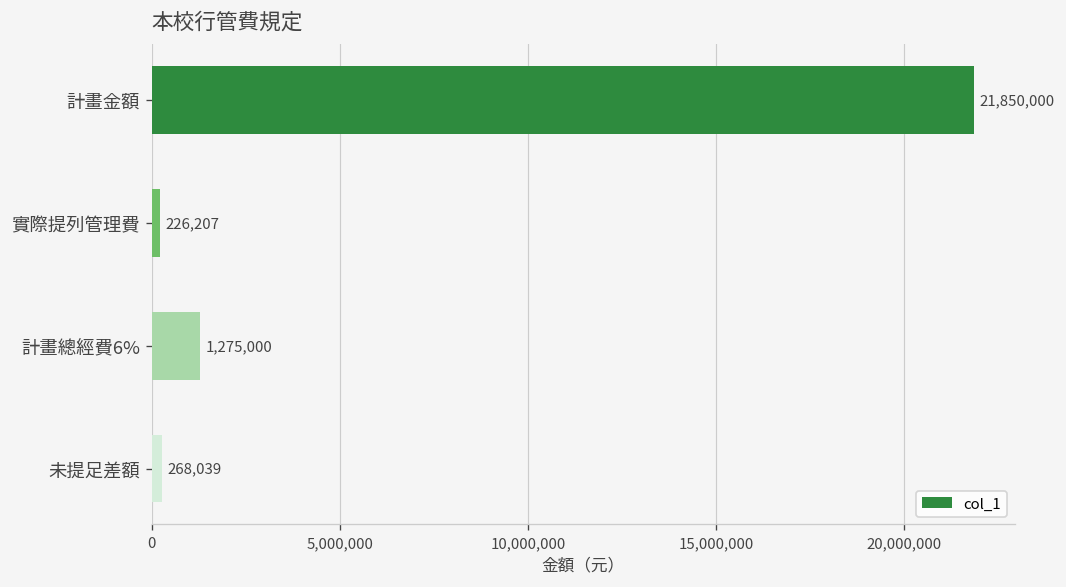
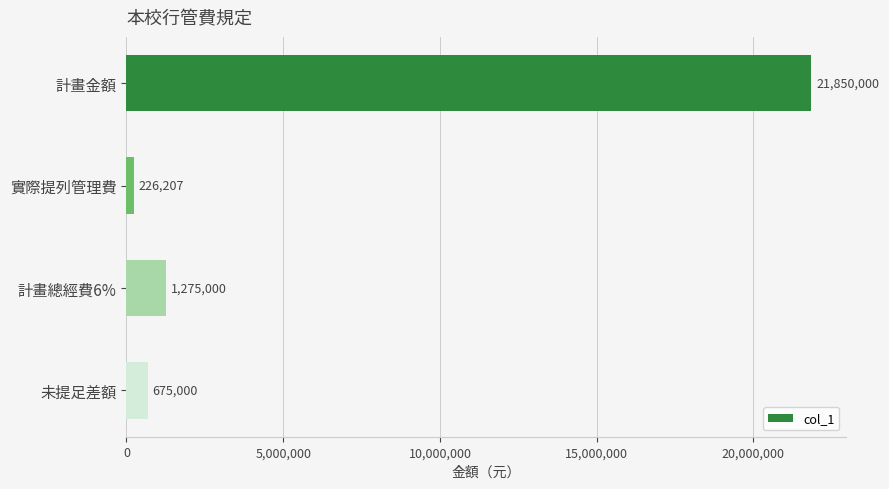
  {
    "計畫金額": "21,850,000",
    "實際提列管理費": "226,207",
    "計畫總經費6%": "1,275,000",
-   "未提足差額": "268,039"
+   "未提足差額": "675,000"
  }
